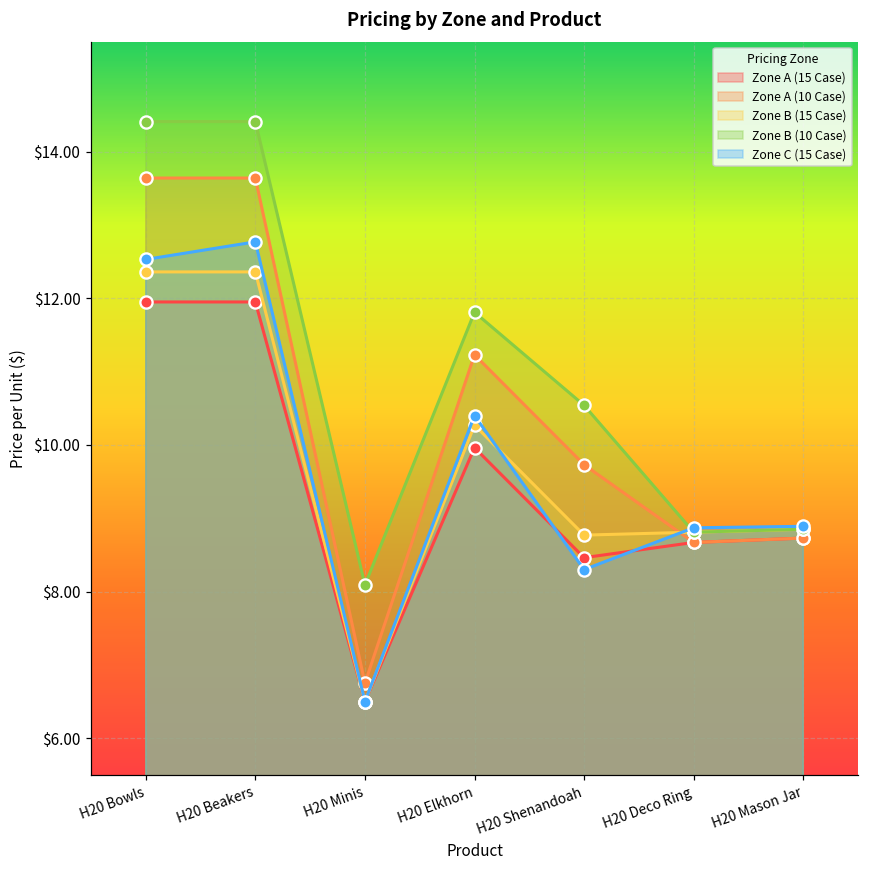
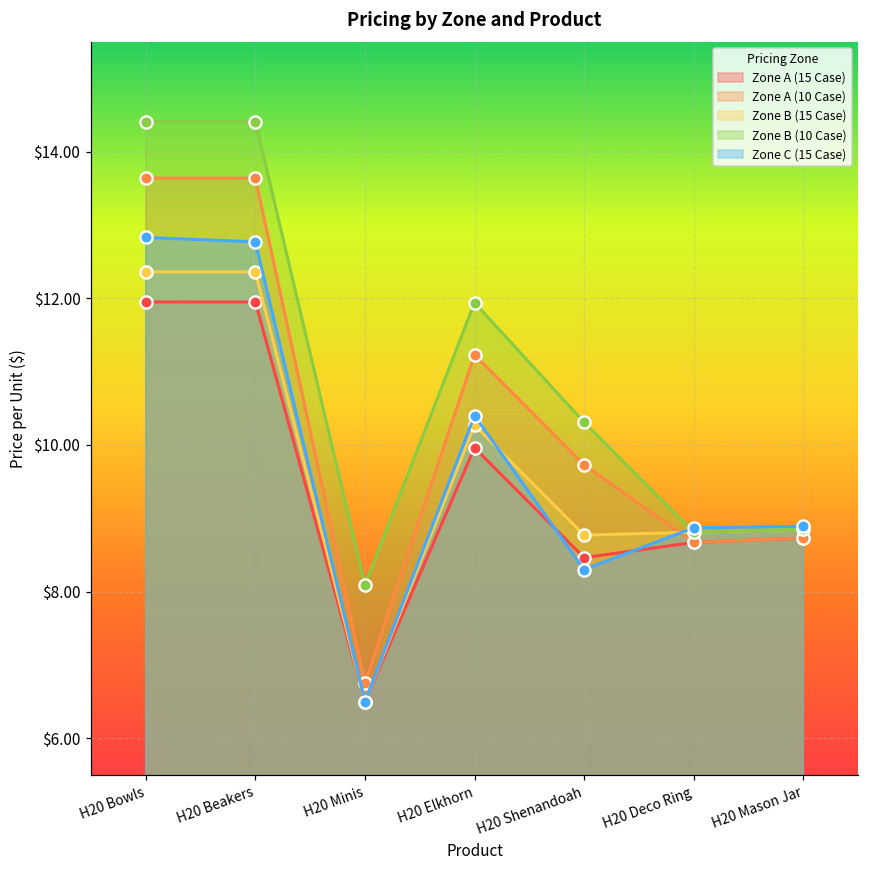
  {
    "Zone B (10 Case)": {
      "H20 Bowls": "$14.4",
      "H20 Beakers": "$14.4",
      "H20 Minis": "$8.1",
-     "H20 Elkhorn": "$11.8",
-     "H20 Shenandoah": "$10.5"
+     "H20 Elkhorn": "$11.9",
+     "H20 Shenandoah": "$10.3"
    },
    "Zone C (15 Case)": {
-     "H20 Bowls": "$12.5",
+     "H20 Bowls": "$12.8",
      "H20 Beakers": "$12.8",
      "H20 Elkhorn": "$10.4",
      "H20 Shenandoah": "$8.3",
      "H20 Deco Ring": "$8.9",
      "H20 Mason Jar": "$8.9"
    }
  }
